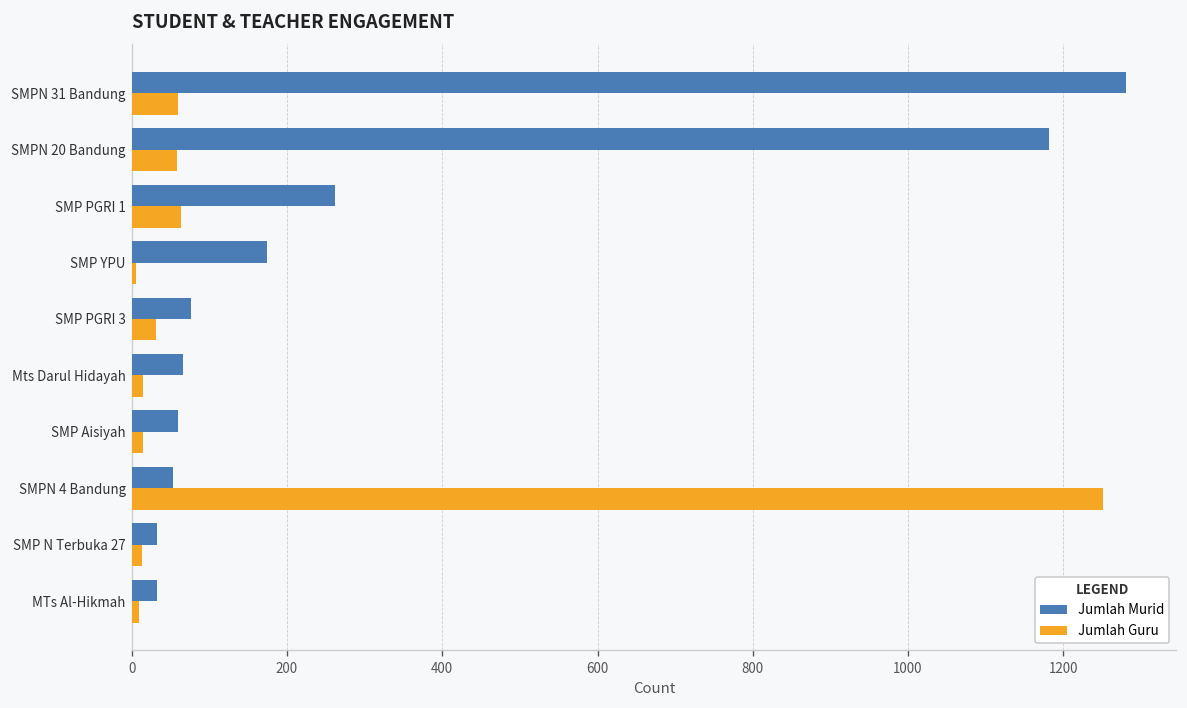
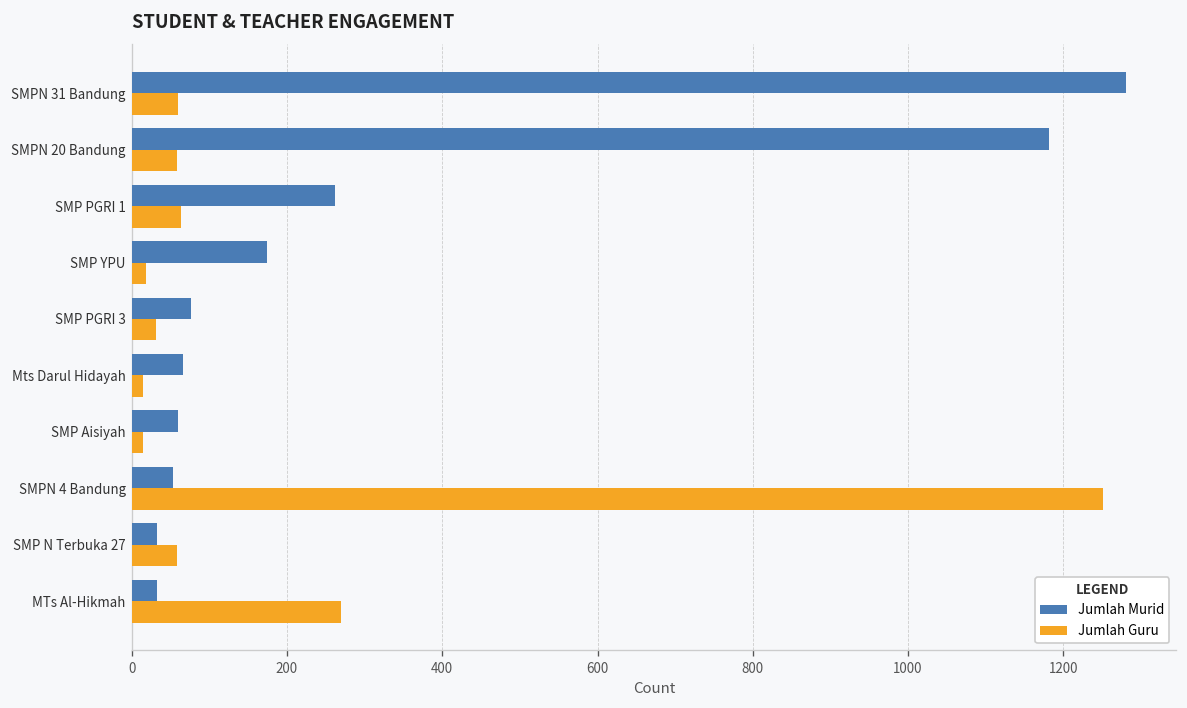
  {
    "Jumlah Murid": {
      "SMPN 31 Bandung": 1280,
      "SMPN 20 Bandung": 1180,
      "SMP PGRI 1": 260,
      "SMP YPU": 170,
      "SMP PGRI 3": 80,
      "Mts Darul Hidayah": 70,
      "SMP Aisiyah": 60,
      "SMPN 4 Bandung": 50,
      "SMP N Terbuka 27": 30,
      "MTs Al-Hikmah": 30
    },
    "Jumlah Guru": {
      "SMPN 31 Bandung": 60,
      "SMPN 20 Bandung": 60,
      "SMP PGRI 1": 60,
-     "SMP YPU": 10,
+     "SMP YPU": 20,
      "SMP PGRI 3": 30,
      "Mts Darul Hidayah": 10,
      "SMP Aisiyah": 20,
      "SMPN 4 Bandung": 1250,
-     "SMP N Terbuka 27": 10,
-     "MTs Al-Hikmah": 10
+     "SMP N Terbuka 27": 60,
+     "MTs Al-Hikmah": 270
    }
  }
